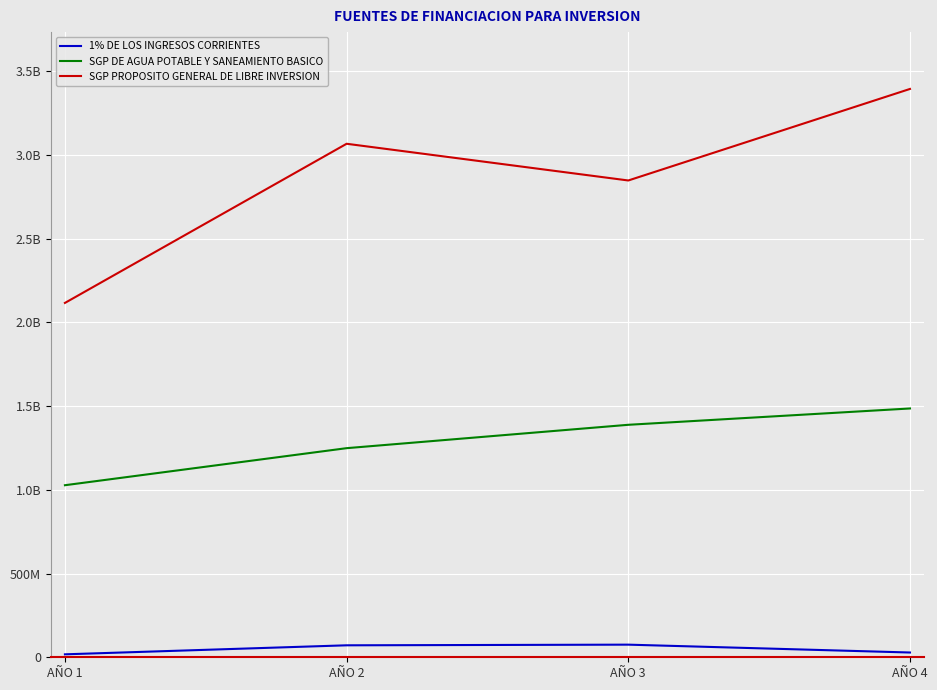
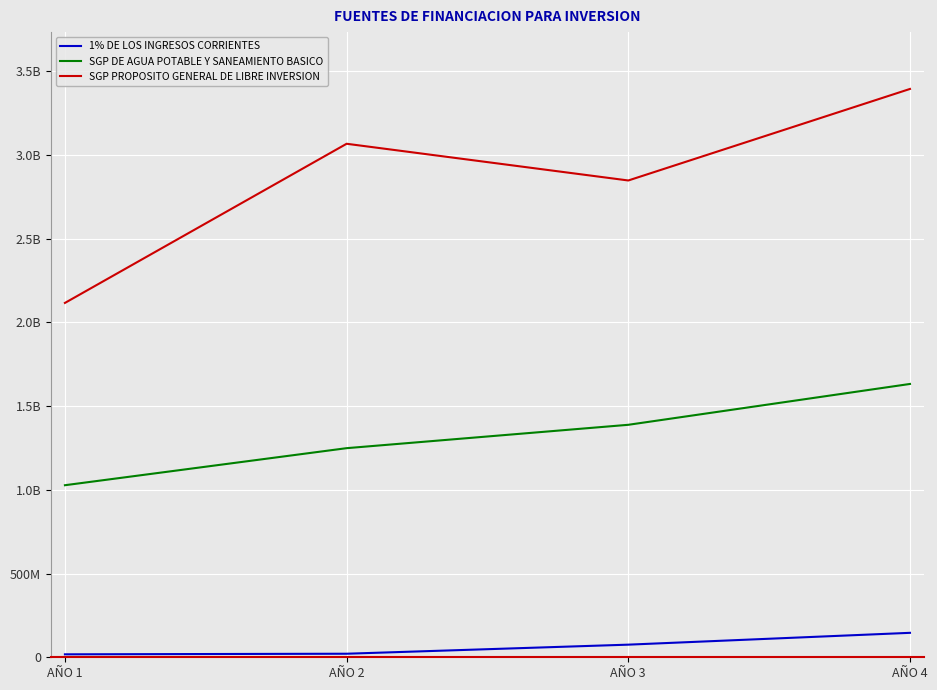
  {
    "1% DE LOS INGRESOS CORRIENTES": {
      "AÑO 1": 20000000,
-     "AÑO 2": 70000000,
+     "AÑO 2": 20000000,
      "AÑO 3": 80000000,
-     "AÑO 4": 30000000
+     "AÑO 4": 150000000
    },
    "SGP DE AGUA POTABLE Y SANEAMIENTO BASICO": {
      "AÑO 1": 1030000000,
      "AÑO 2": 1250000000,
      "AÑO 3": 1390000000,
-     "AÑO 4": 1490000000
+     "AÑO 4": 1630000000
    },
    "SGP PROPOSITO GENERAL DE LIBRE INVERSION": {
      "AÑO 1": 2120000000,
      "AÑO 2": 3070000000,
      "AÑO 3": 2850000000,
      "AÑO 4": 3390000000
    }
  }
